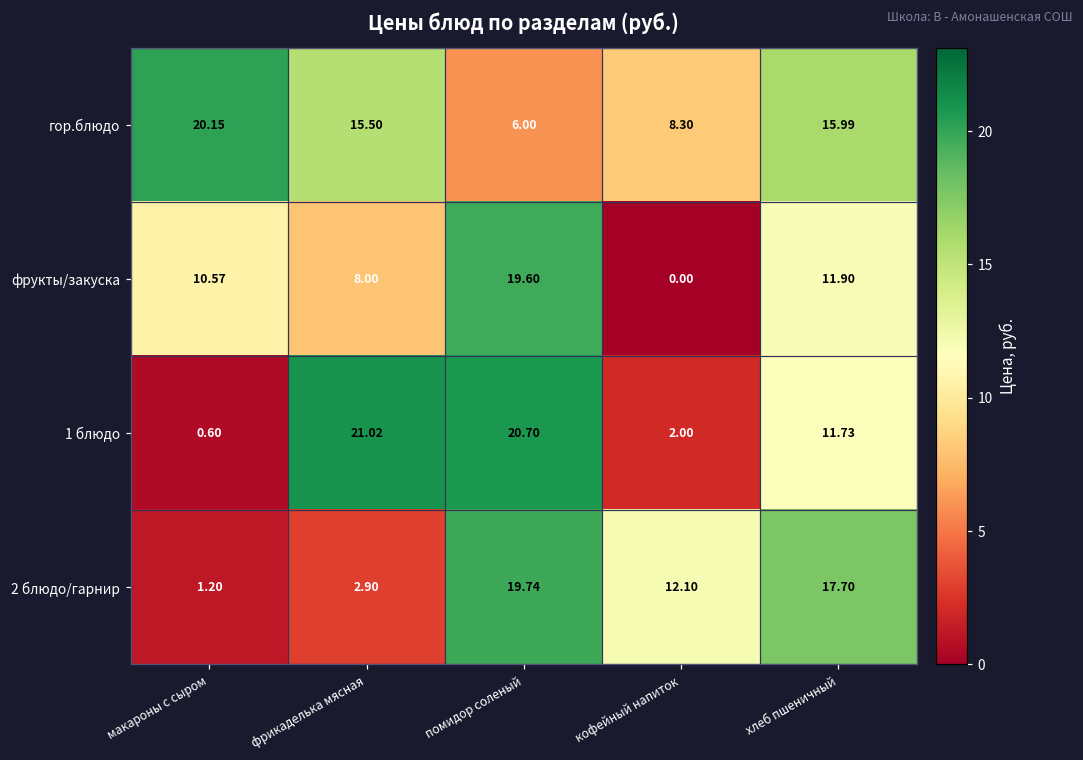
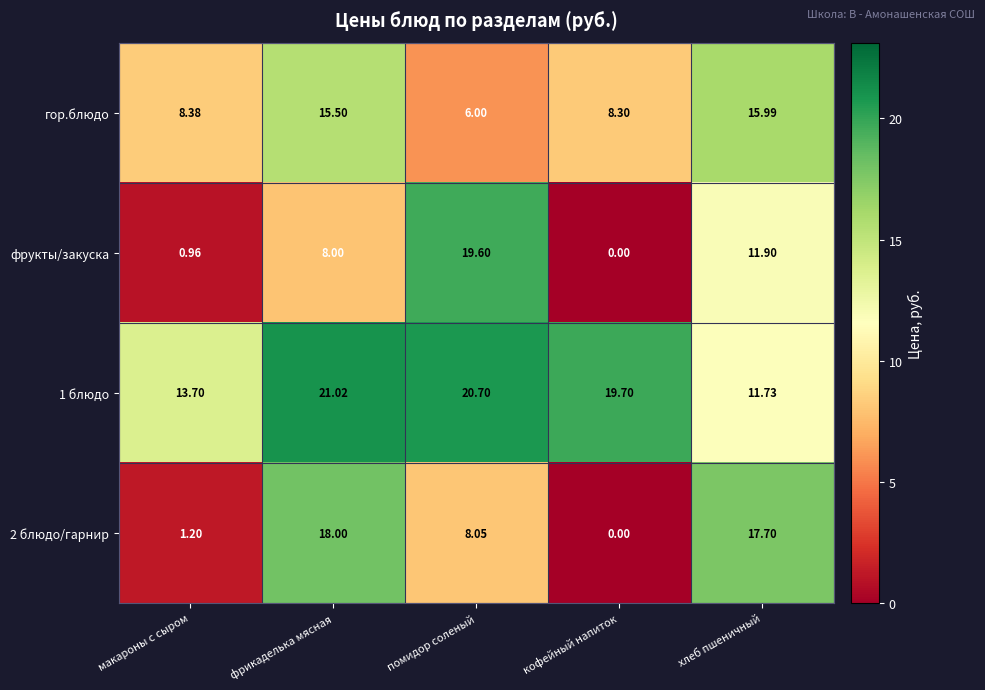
  {
    "гор.блюдо": {
-     "макароны с сыром": 20.15,
+     "макароны с сыром": 8.38,
      "фрикаделька мясная": 15.50,
      "помидор соленый": 6.00,
      "кофейный напиток": 8.30,
      "хлеб пшеничный": 15.99
    },
    "фрукты/закуска": {
-     "макароны с сыром": 10.57,
+     "макароны с сыром": 0.96,
      "фрикаделька мясная": 8.00,
      "помидор соленый": 19.60,
      "кофейный напиток": 0.00,
      "хлеб пшеничный": 11.90
    },
    "1 блюдо": {
-     "макароны с сыром": 0.60,
+     "макароны с сыром": 13.70,
      "фрикаделька мясная": 21.02,
      "помидор соленый": 20.70,
-     "кофейный напиток": 2.00,
+     "кофейный напиток": 19.70,
      "хлеб пшеничный": 11.73
    },
    "2 блюдо/гарнир": {
      "макароны с сыром": 1.20,
-     "фрикаделька мясная": 2.90,
-     "помидор соленый": 19.74,
-     "кофейный напиток": 12.10,
+     "фрикаделька мясная": 18.00,
+     "помидор соленый": 8.05,
+     "кофейный напиток": 0.00,
      "хлеб пшеничный": 17.70
    }
  }
